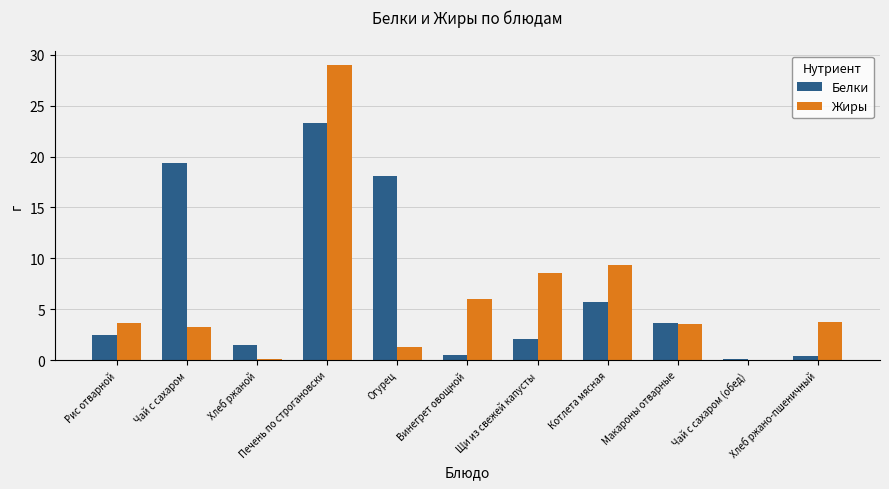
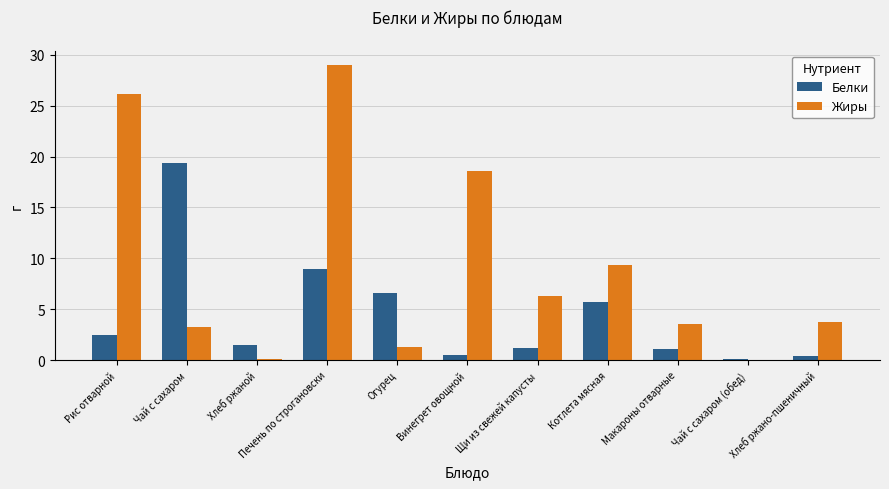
  {
    "Белки": {
      "Рис отварной": 2.5,
      "Чай с сахаром": 19.4,
      "Хлеб ржаной": 1.5,
-     "Печень по строгановски": 23.3,
-     "Огурец": 18.1,
+     "Печень по строгановски": 8.9,
+     "Огурец": 6.6,
      "Винегрет овощной": 0.5,
-     "Щи из свежей капусты": 2.1,
+     "Щи из свежей капусты": 1.2,
      "Котлета мясная": 5.7,
-     "Макароны отварные": 3.7,
+     "Макароны отварные": 1.1,
      "Хлеб ржано-пшеничный": 0.4
    },
    "Жиры": {
-     "Рис отварной": 3.6,
+     "Рис отварной": 26.2,
      "Чай с сахаром": 3.3,
      "Печень по строгановски": 29.0,
      "Огурец": 1.3,
-     "Винегрет овощной": 6.1,
-     "Щи из свежей капусты": 8.6,
+     "Винегрет овощной": 18.5,
+     "Щи из свежей капусты": 6.3,
      "Котлета мясная": 9.4,
      "Макароны отварные": 3.5,
      "Чай с сахаром (обед)": 0.0,
      "Хлеб ржано-пшеничный": 3.8
    }
  }
